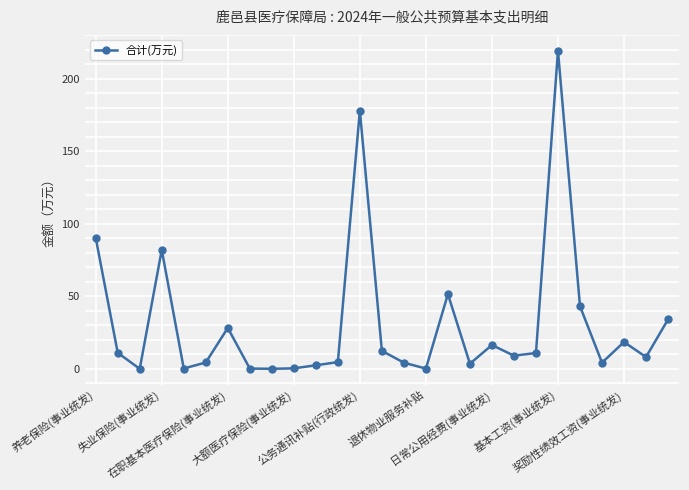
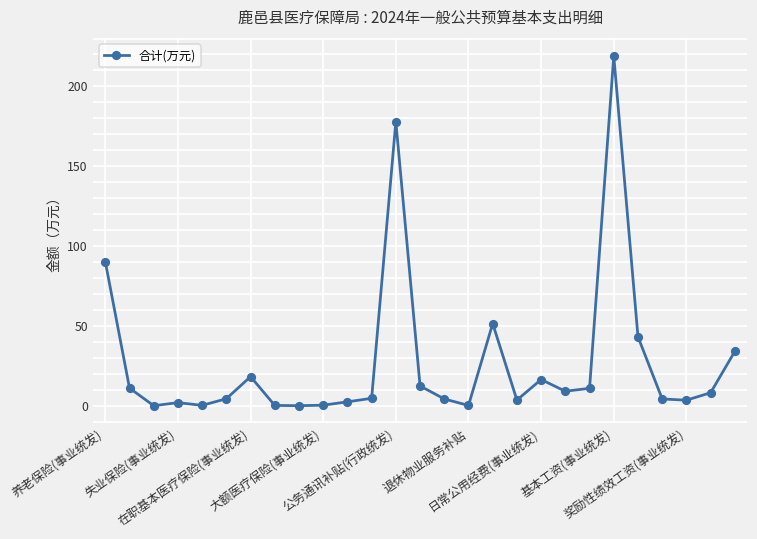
  {
    "养老保险(事业统发)": 90,
-   "失业保险(事业统发)": 82,
-   "在职基本医疗保险(事业统发)": 28,
+   "失业保险(事业统发)": 2,
+   "在职基本医疗保险(事业统发)": 18,
    "大额医疗保险(事业统发)": 0,
    "公务通讯补贴(行政统发)": 178,
    "退休物业服务补贴": 0,
    "日常公用经费(事业统发)": 16,
    "基本工资(事业统发)": 219,
-   "奖励性绩效工资(事业统发)": 19
+   "奖励性绩效工资(事业统发)": 4
  }
